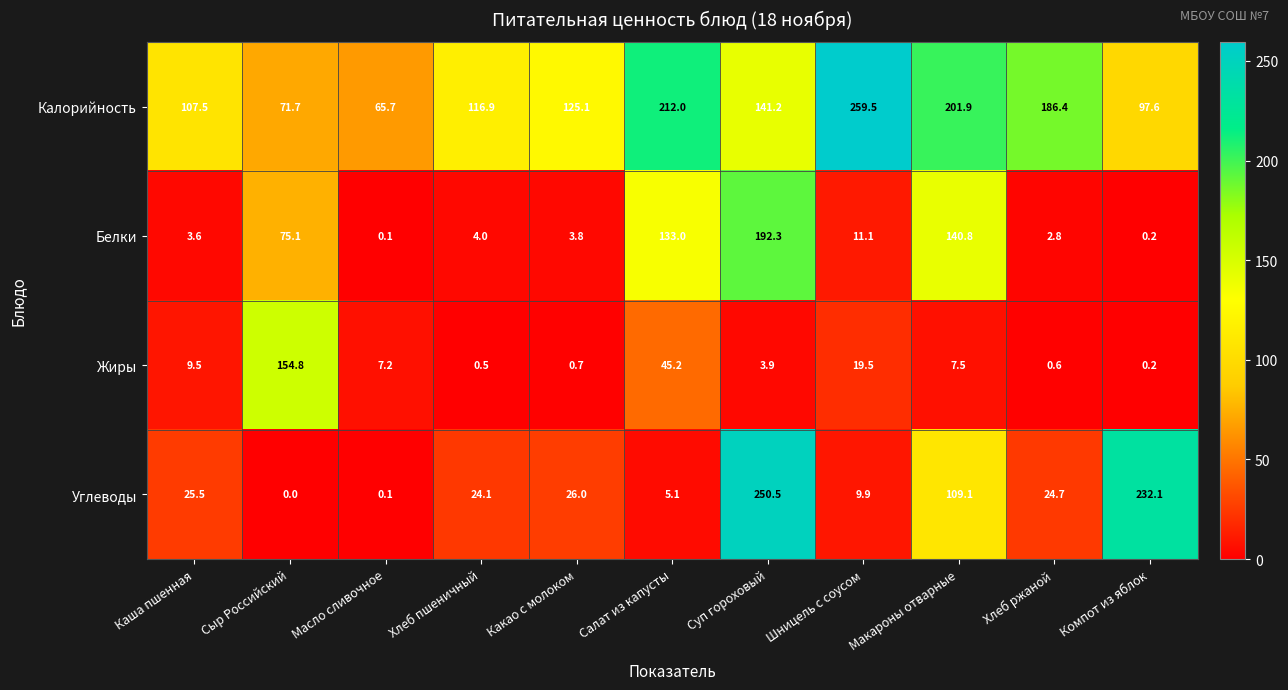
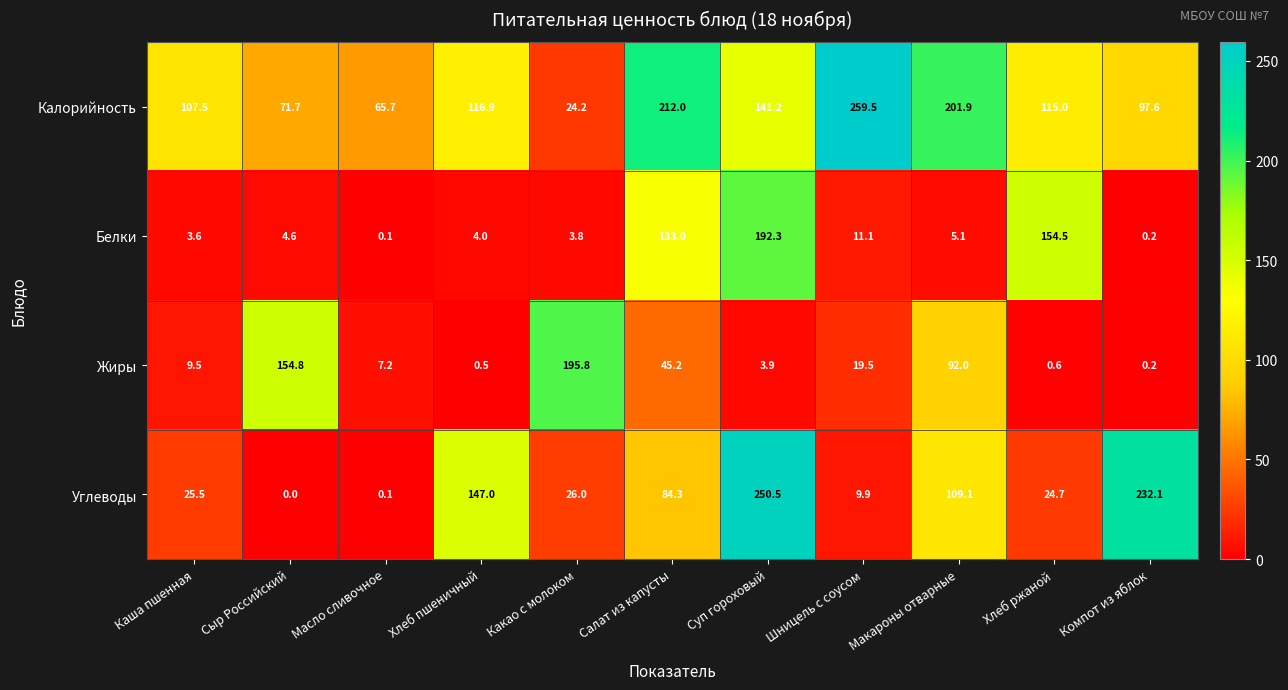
  {
    "Калорийность": {
      "Каша пшенная": 107.5,
      "Сыр Российский": 71.7,
      "Масло сливочное": 65.7,
      "Хлеб пшеничный": 116.9,
-     "Какао с молоком": 125.1,
+     "Какао с молоком": 24.2,
      "Салат из капусты": 212.0,
      "Суп гороховый": 141.2,
      "Шницель с соусом": 259.5,
      "Макароны отварные": 201.9,
-     "Хлеб ржаной": 186.4,
+     "Хлеб ржаной": 115.0,
      "Компот из яблок": 97.6
    },
    "Белки": {
      "Каша пшенная": 3.6,
-     "Сыр Российский": 75.1,
+     "Сыр Российский": 4.6,
      "Масло сливочное": 0.1,
      "Хлеб пшеничный": 4.0,
      "Какао с молоком": 3.8,
      "Салат из капусты": 133.0,
      "Суп гороховый": 192.3,
      "Шницель с соусом": 11.1,
-     "Макароны отварные": 140.8,
-     "Хлеб ржаной": 2.8,
+     "Макароны отварные": 5.1,
+     "Хлеб ржаной": 154.5,
      "Компот из яблок": 0.2
    },
    "Жиры": {
      "Каша пшенная": 9.5,
      "Сыр Российский": 154.8,
      "Масло сливочное": 7.2,
      "Хлеб пшеничный": 0.5,
-     "Какао с молоком": 0.7,
+     "Какао с молоком": 195.8,
      "Салат из капусты": 45.2,
      "Суп гороховый": 3.9,
      "Шницель с соусом": 19.5,
-     "Макароны отварные": 7.5,
+     "Макароны отварные": 92.0,
      "Хлеб ржаной": 0.6,
      "Компот из яблок": 0.2
    },
    "Углеводы": {
      "Каша пшенная": 25.5,
      "Сыр Российский": 0.0,
      "Масло сливочное": 0.1,
-     "Хлеб пшеничный": 24.1,
+     "Хлеб пшеничный": 147.0,
      "Какао с молоком": 26.0,
-     "Салат из капусты": 5.1,
+     "Салат из капусты": 84.3,
      "Суп гороховый": 250.5,
      "Шницель с соусом": 9.9,
      "Макароны отварные": 109.1,
      "Хлеб ржаной": 24.7,
      "Компот из яблок": 232.1
    }
  }
